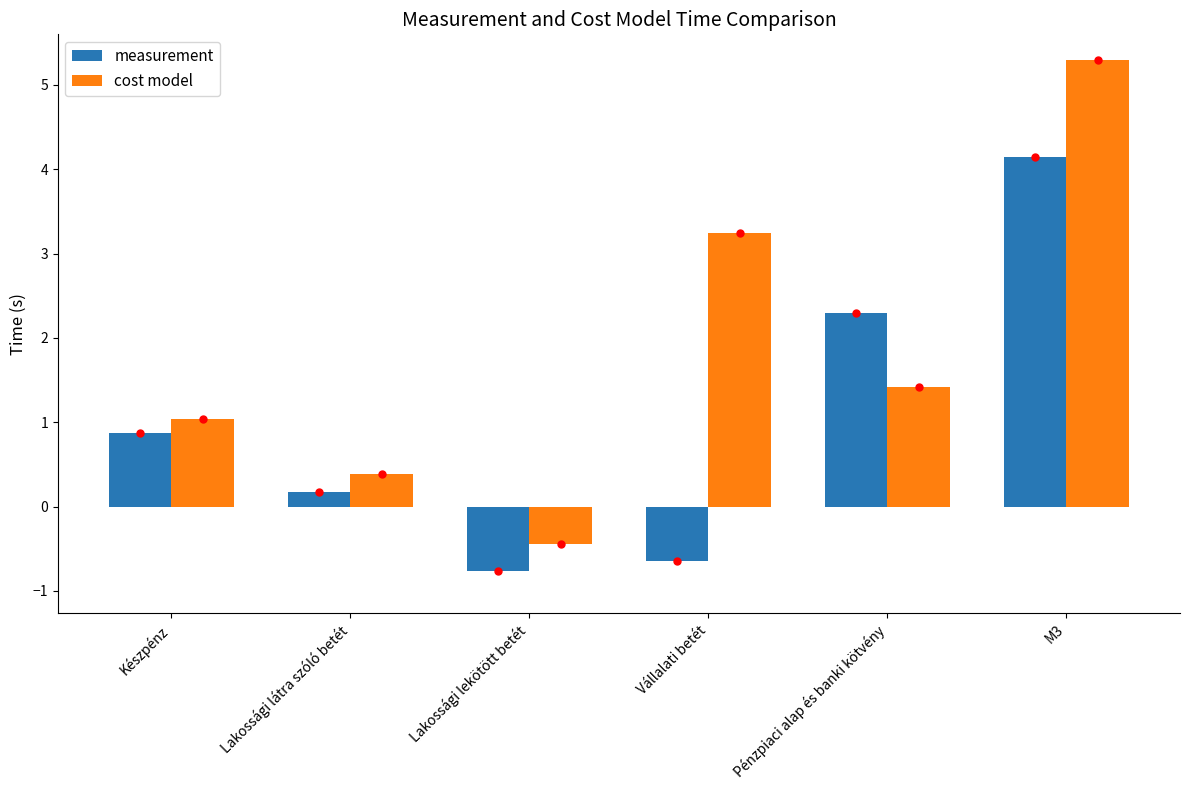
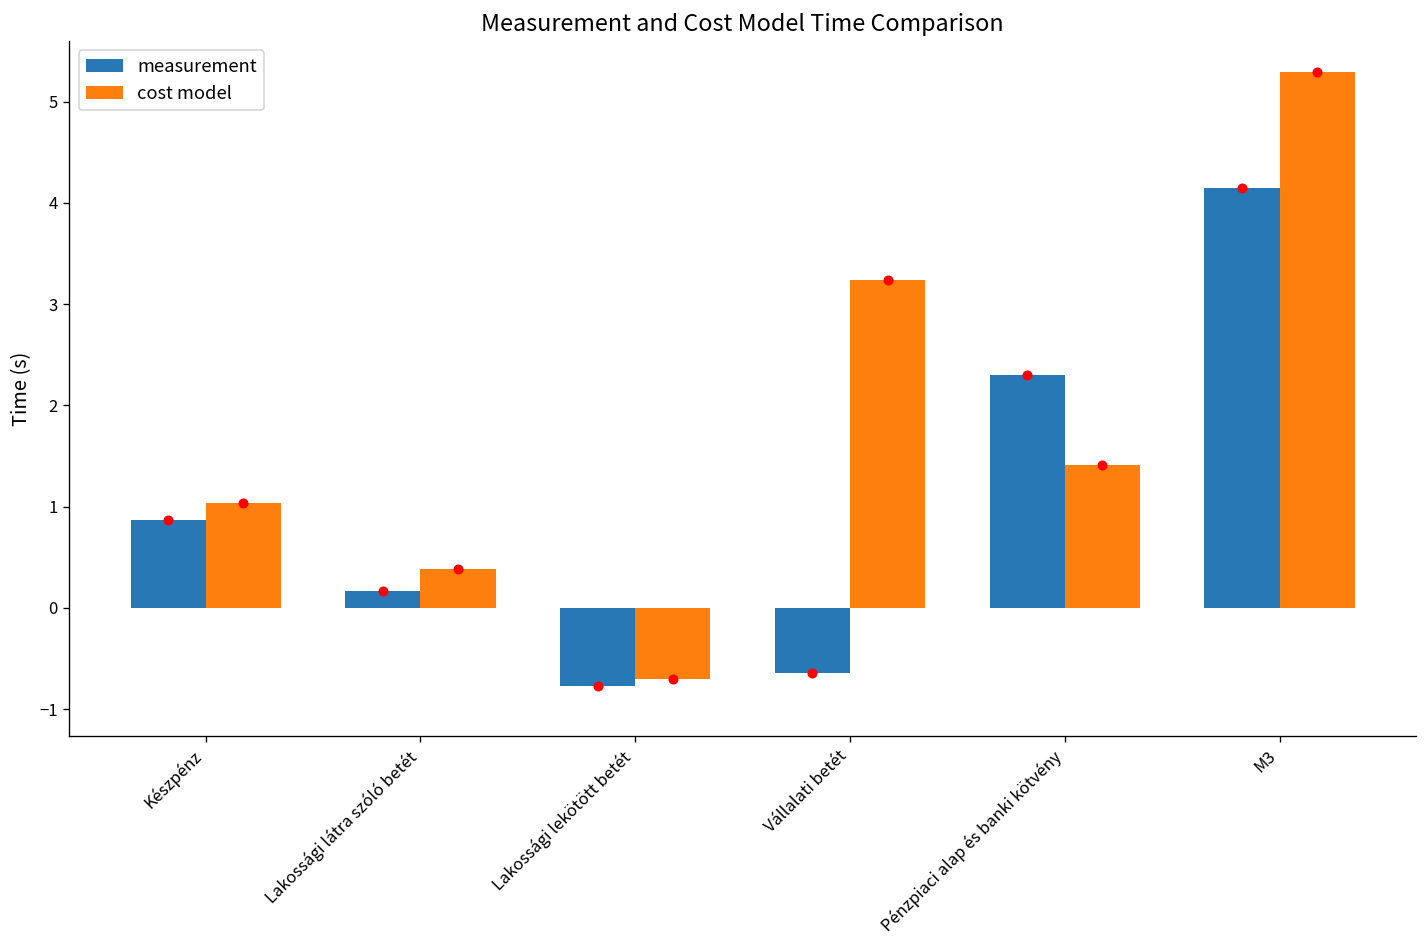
  {
    "measurement": {
      "Készpénz": 0.9,
      "Lakossági látra szóló betét": 0.2,
      "Lakossági lekötött betét": -0.8,
      "Vállalati betét": -0.6,
      "Pénzpiaci alap és banki kötvény": 2.3,
      "M3": 4.1
    },
    "cost model": {
      "Készpénz": 1.0,
      "Lakossági látra szóló betét": 0.4,
-     "Lakossági lekötött betét": -0.4,
+     "Lakossági lekötött betét": -0.7,
      "Vállalati betét": 3.2,
      "Pénzpiaci alap és banki kötvény": 1.4,
      "M3": 5.3
    }
  }
